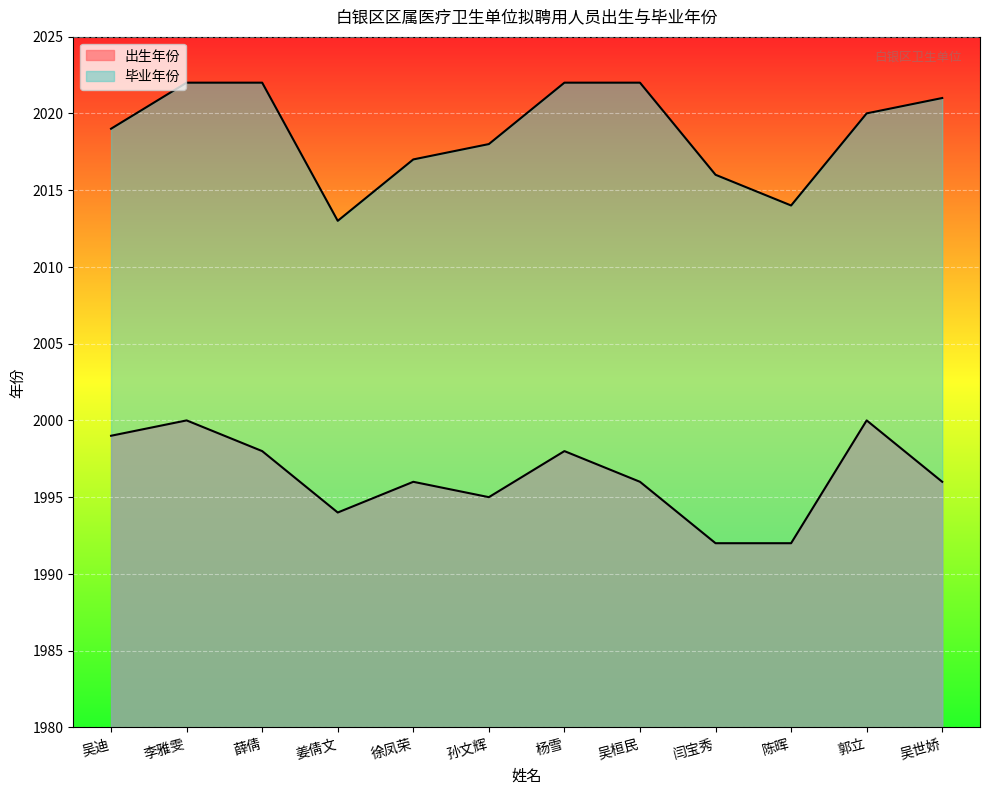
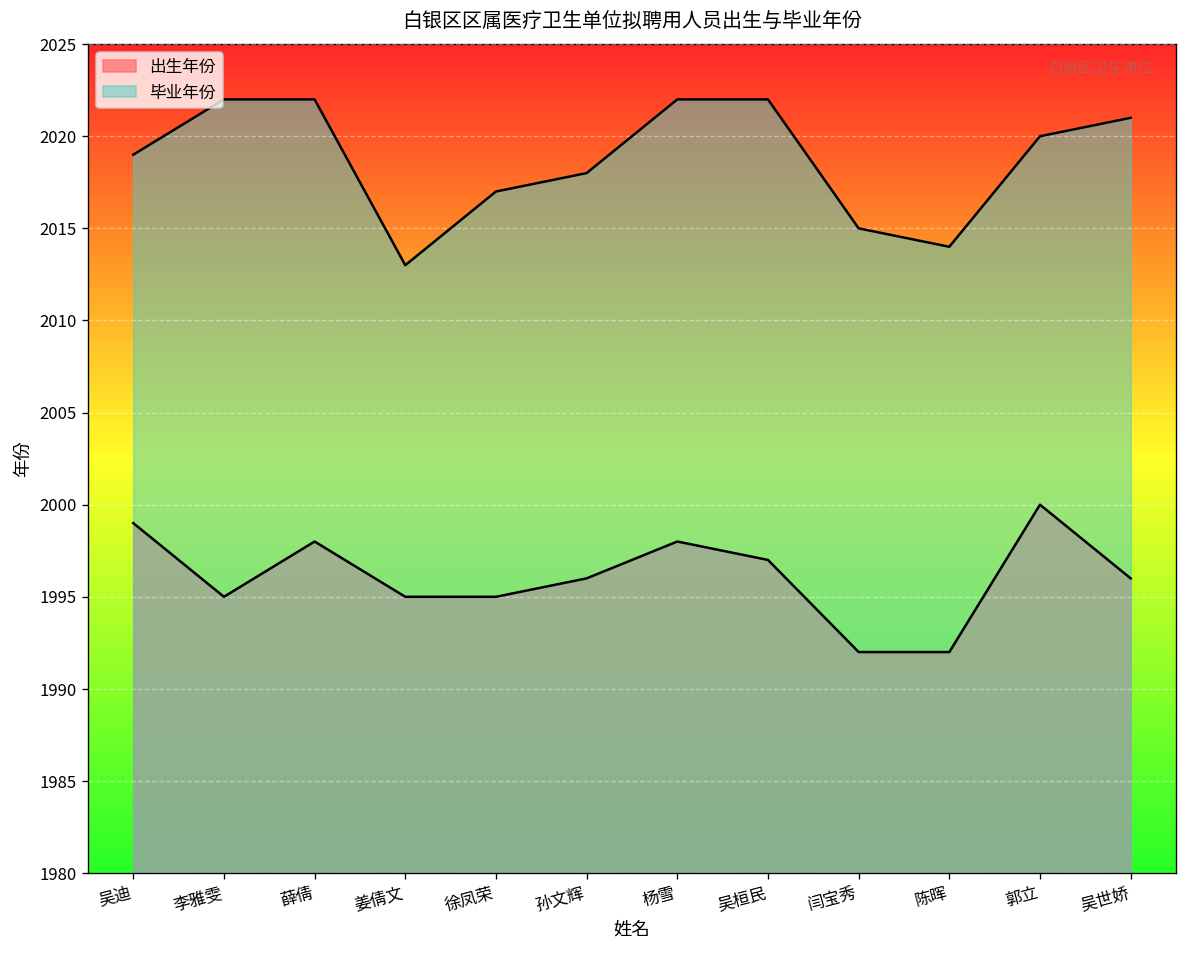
  {
    "出生年份": {
      "吴迪": 1999,
-     "李雅雯": 2000,
+     "李雅雯": 1995,
      "薛倩": 1998,
-     "姜倩文": 1994,
-     "徐凤荣": 1996,
-     "孙文辉": 1995,
+     "姜倩文": 1995,
+     "徐凤荣": 1995,
+     "孙文辉": 1996,
      "杨雪": 1998,
-     "吴桓民": 1996,
+     "吴桓民": 1997,
      "闫宝秀": 1992,
      "陈晖": 1992,
      "郭立": 2000,
      "吴世娇": 1996
    },
    "毕业年份": {
      "吴迪": 2019,
      "李雅雯": 2022,
      "薛倩": 2022,
      "姜倩文": 2013,
      "徐凤荣": 2017,
      "孙文辉": 2018,
      "杨雪": 2022,
      "吴桓民": 2022,
-     "闫宝秀": 2016,
+     "闫宝秀": 2015,
      "陈晖": 2014,
      "郭立": 2020,
      "吴世娇": 2021
    }
  }
